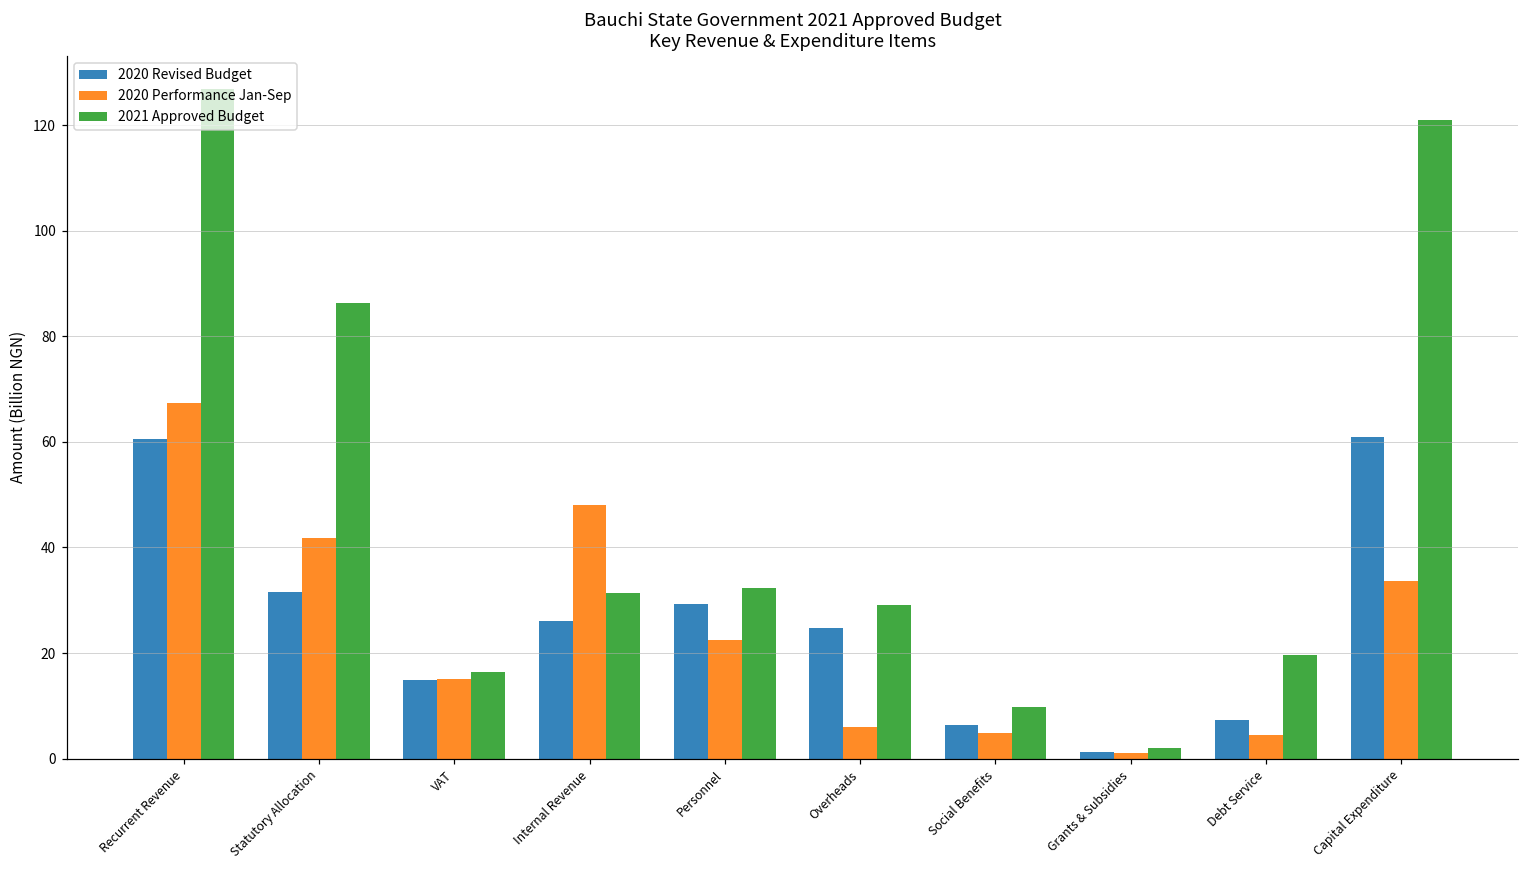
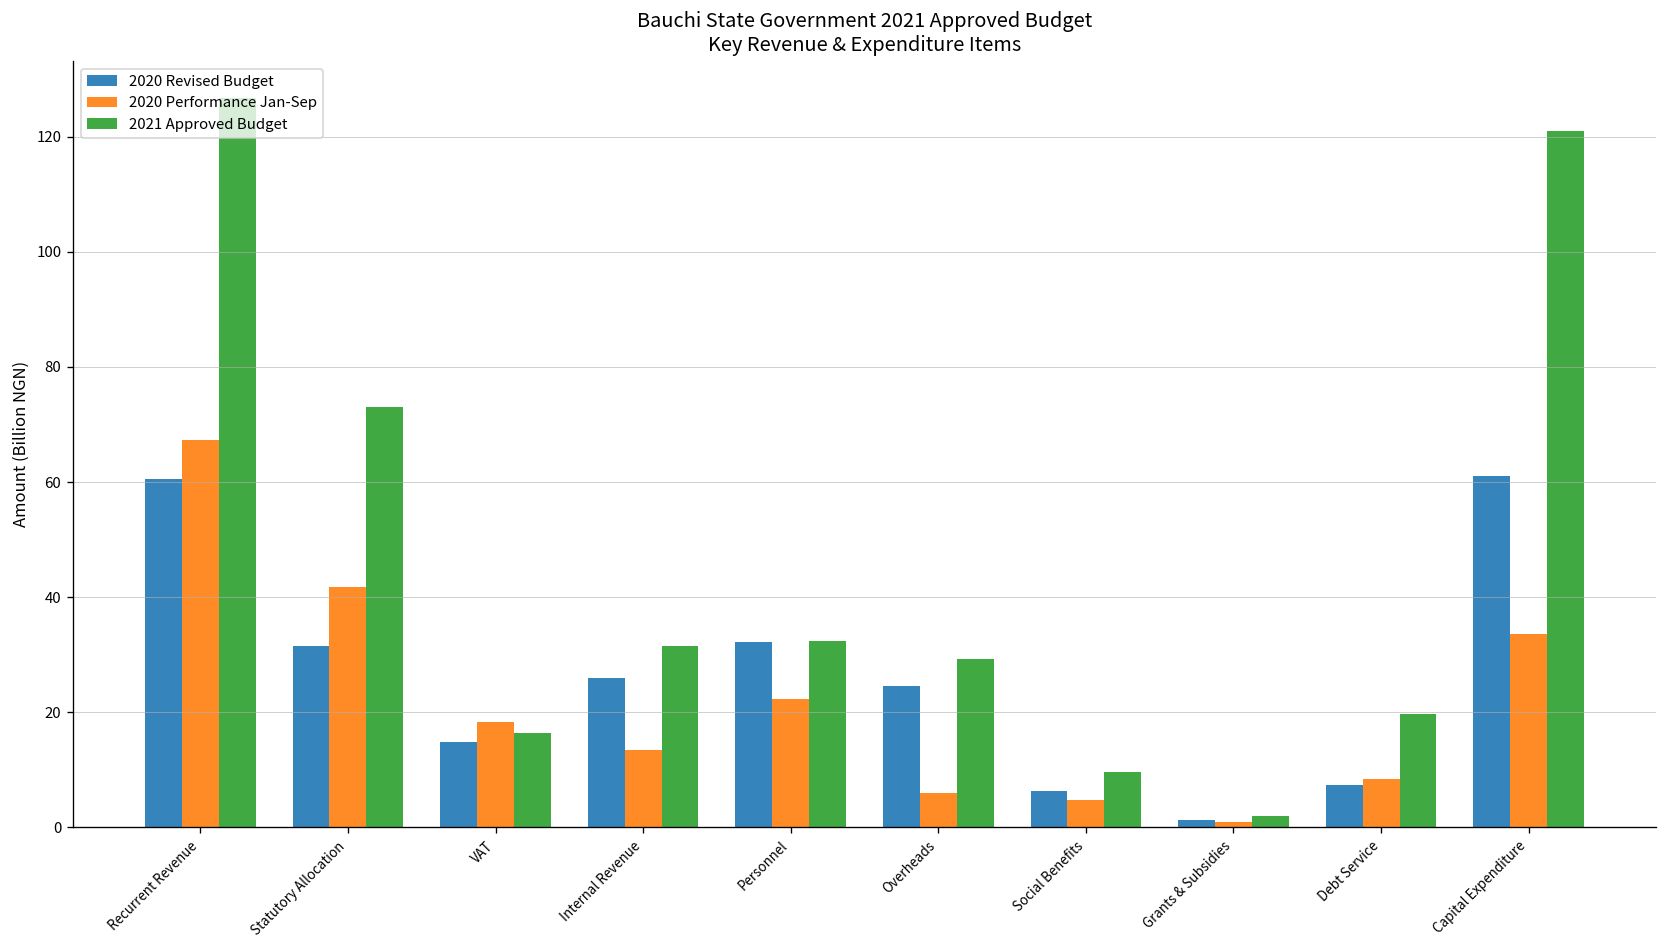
  {
    "2020 Revised Budget": {
      "Recurrent Revenue": 61,
      "Statutory Allocation": 32,
      "VAT": 15,
      "Internal Revenue": 26,
-     "Personnel": 29,
+     "Personnel": 32,
      "Overheads": 25,
      "Social Benefits": 6,
      "Grants & Subsidies": 1,
      "Debt Service": 7,
      "Capital Expenditure": 61
    },
    "2020 Performance Jan-Sep": {
      "Recurrent Revenue": 67,
      "Statutory Allocation": 42,
-     "VAT": 15,
-     "Internal Revenue": 48,
+     "VAT": 18,
+     "Internal Revenue": 14,
      "Personnel": 22,
      "Overheads": 6,
      "Social Benefits": 5,
      "Grants & Subsidies": 1,
-     "Debt Service": 5,
+     "Debt Service": 8,
      "Capital Expenditure": 34
    },
    "2021 Approved Budget": {
-     "Statutory Allocation": 86,
+     "Statutory Allocation": 73,
      "VAT": 16,
      "Internal Revenue": 31,
      "Personnel": 32,
      "Overheads": 29,
      "Social Benefits": 10,
      "Grants & Subsidies": 2,
      "Debt Service": 20,
      "Capital Expenditure": 121
    }
  }
